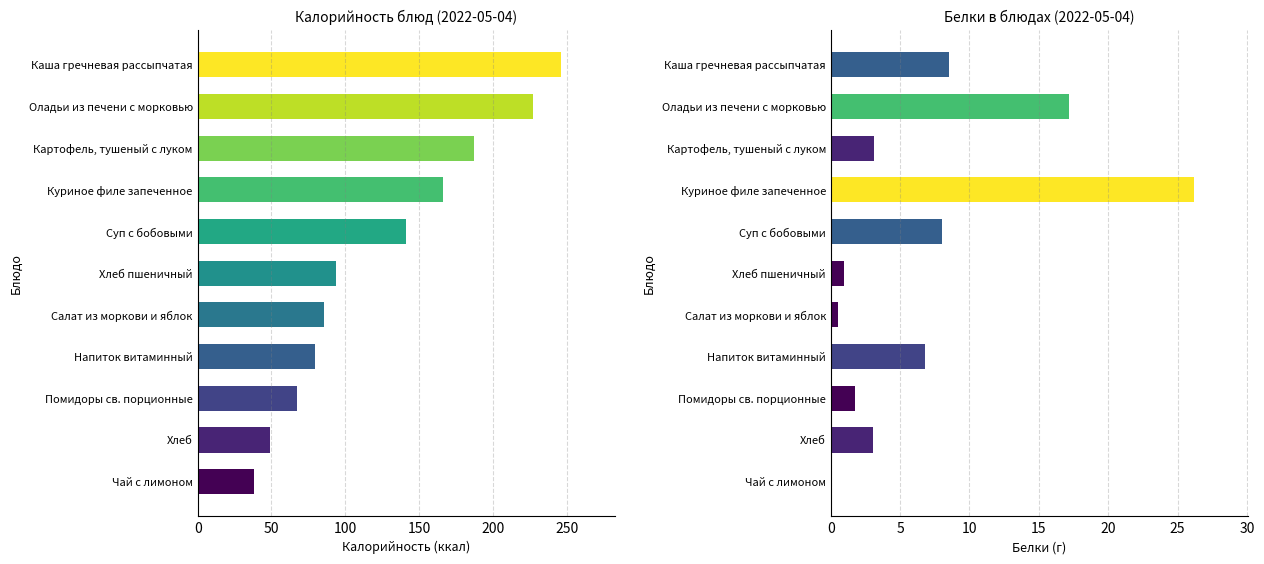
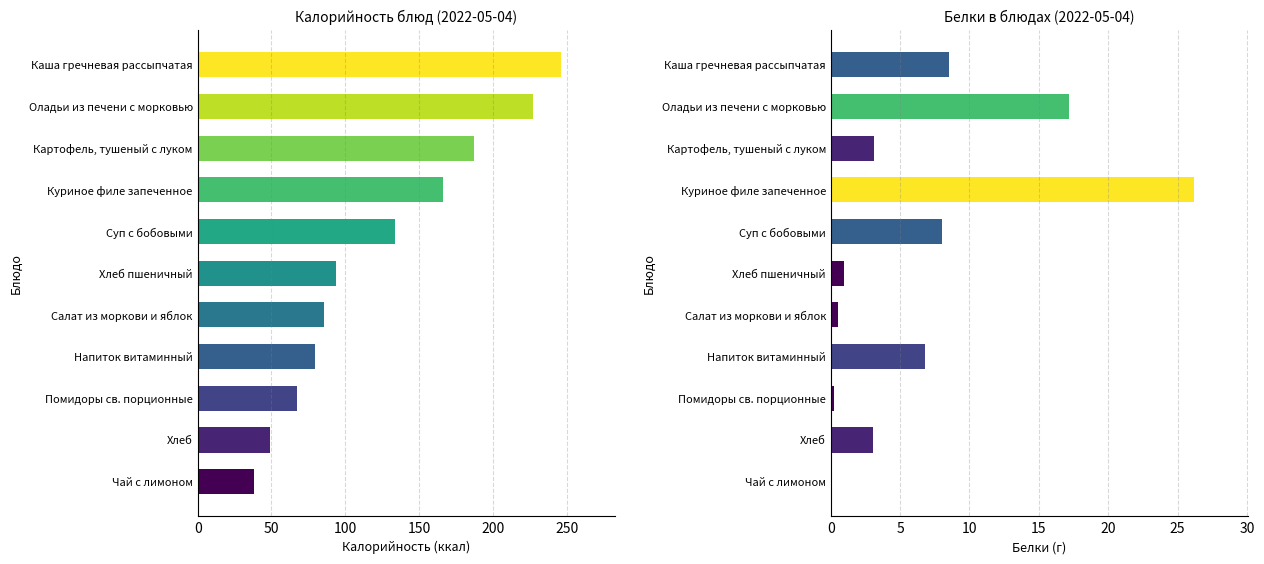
  {
    "Калорийность блюд (2022-05-04)": {
      "Каша гречневая рассыпчатая": 246,
      "Оладьи из печени с морковью": 227,
      "Картофель, тушеный с луком": 187,
      "Куриное филе запеченное": 166,
-     "Суп с бобовыми": 141,
+     "Суп с бобовыми": 134,
      "Хлеб пшеничный": 94,
      "Салат из моркови и яблок": 86,
      "Напиток витаминный": 79,
      "Помидоры св. порционные": 67,
      "Хлеб": 49,
      "Чай с лимоном": 38
    },
    "Белки в блюдах (2022-05-04)": {
      "Каша гречневая рассыпчатая": 8.5,
      "Оладьи из печени с морковью": 17.1,
      "Картофель, тушеный с луком": 3.1,
      "Куриное филе запеченное": 26.2,
      "Суп с бобовыми": 8.0,
      "Хлеб пшеничный": 0.9,
      "Салат из моркови и яблок": 0.5,
      "Напиток витаминный": 6.8,
-     "Помидоры св. порционные": 1.8,
+     "Помидоры св. порционные": 0.2,
      "Хлеб": 3.0
    }
  }
